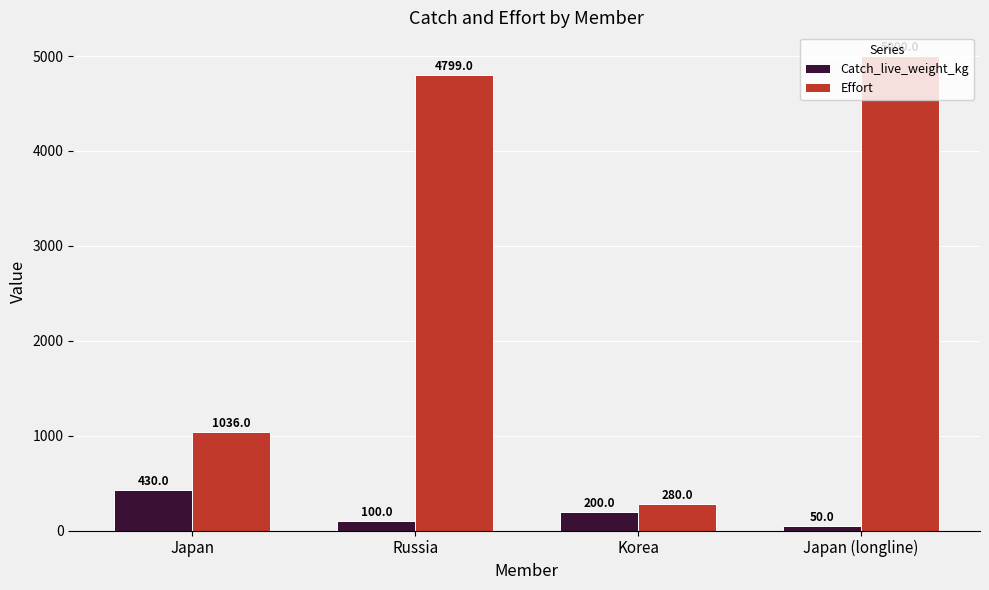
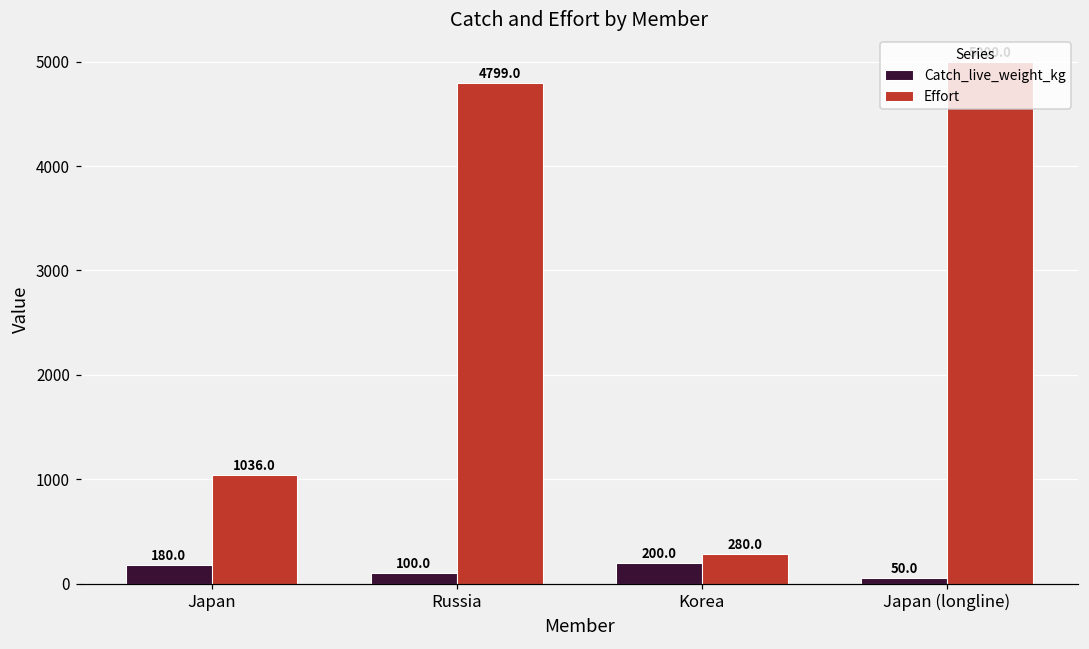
  {
    "Catch_live_weight_kg": {
-     "Japan": 430.0,
+     "Japan": 180.0,
      "Russia": 100.0,
      "Korea": 200.0,
      "Japan (longline)": 50.0
    },
    "Effort": {
      "Japan": 1036.0,
      "Russia": 4799.0,
      "Korea": 280.0
    }
  }
